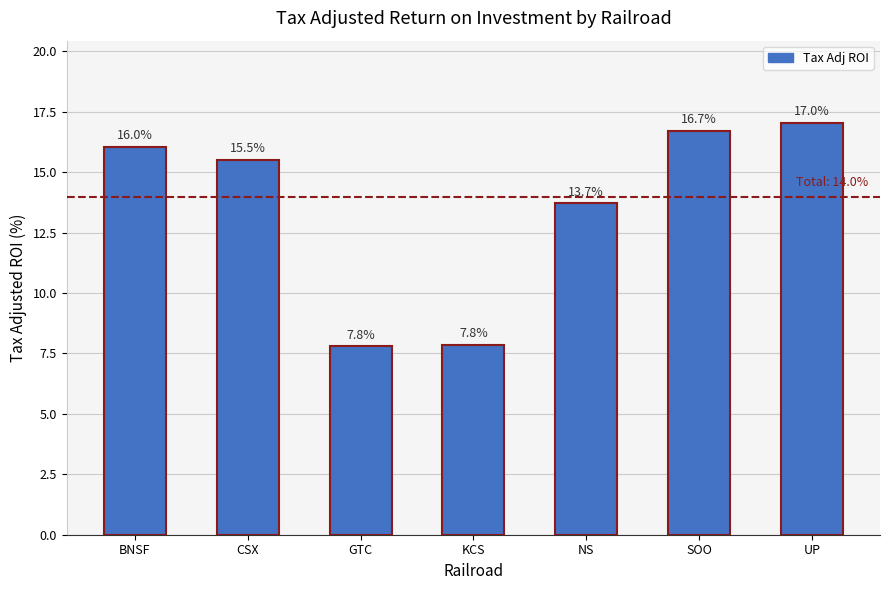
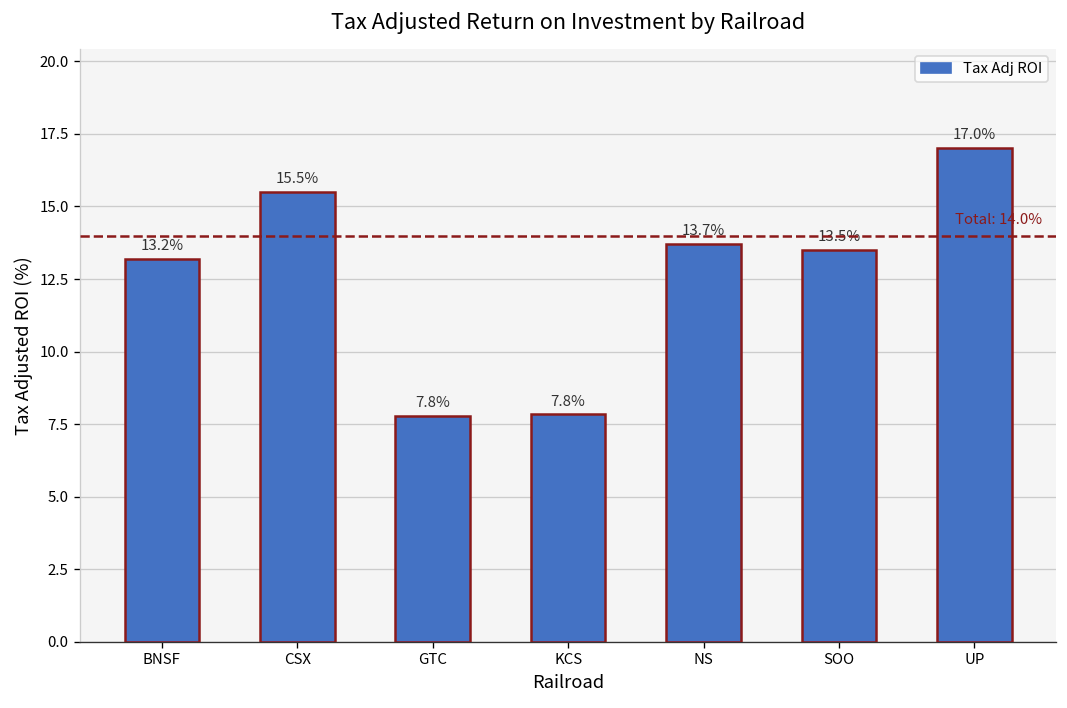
  {
-   "BNSF": "16.0%",
+   "BNSF": "13.2%",
    "CSX": "15.5%",
    "GTC": "7.8%",
    "KCS": "7.8%",
    "NS": "13.7%",
-   "SOO": "16.7%",
+   "SOO": "13.5%",
    "UP": "17.0%"
  }
